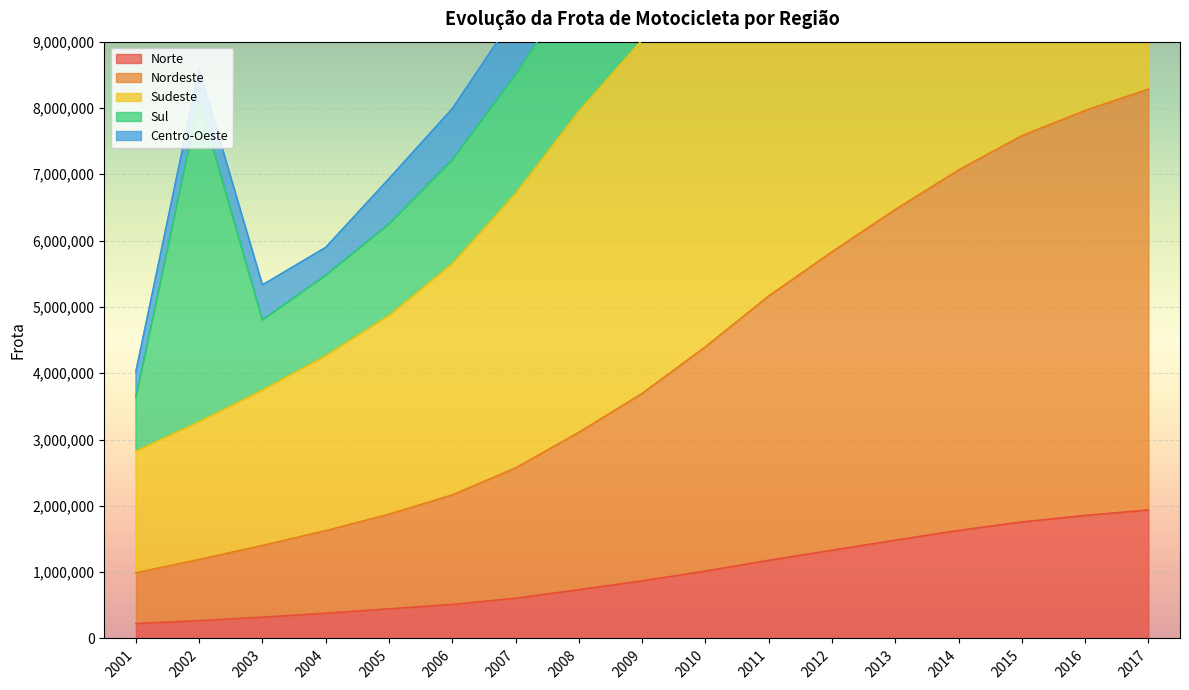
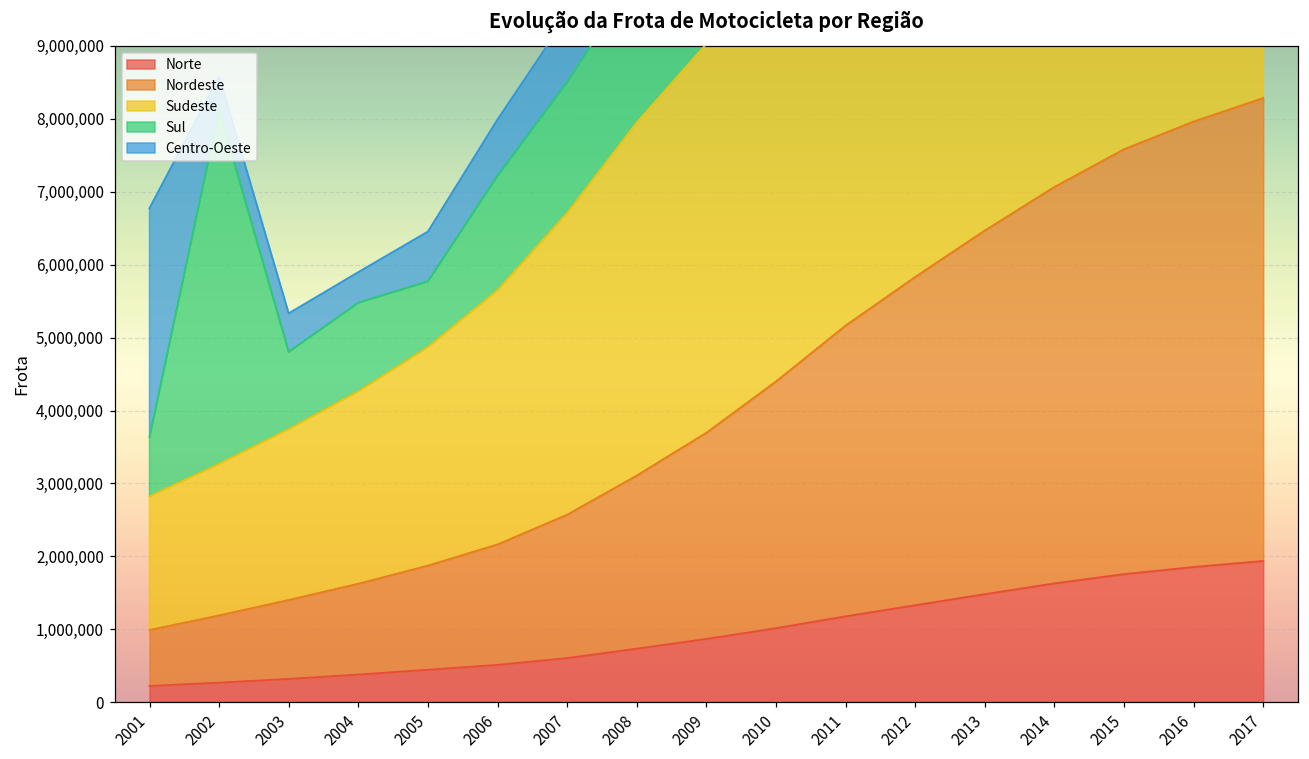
  {
    "Sudeste": {
      "2001": "1,800,000",
      "2002": "2,100,000",
      "2003": "2,300,000",
      "2004": "2,600,000",
      "2005": "3,000,000",
      "2006": "3,500,000",
      "2007": "4,100,000",
      "2008": "4,800,000",
      "2009": "5,300,000"
    },
    "Sul": {
      "2001": "800,000",
      "2003": "1,100,000",
      "2004": "1,200,000",
-     "2005": "1,400,000",
+     "2005": "900,000",
      "2006": "1,600,000",
      "2007": "1,800,000"
    },
    "Centro-Oeste": {
-     "2001": "400,000",
+     "2001": "3,100,000",
      "2003": "500,000",
      "2004": "400,000",
      "2005": "700,000",
      "2006": "800,000"
    }
  }
